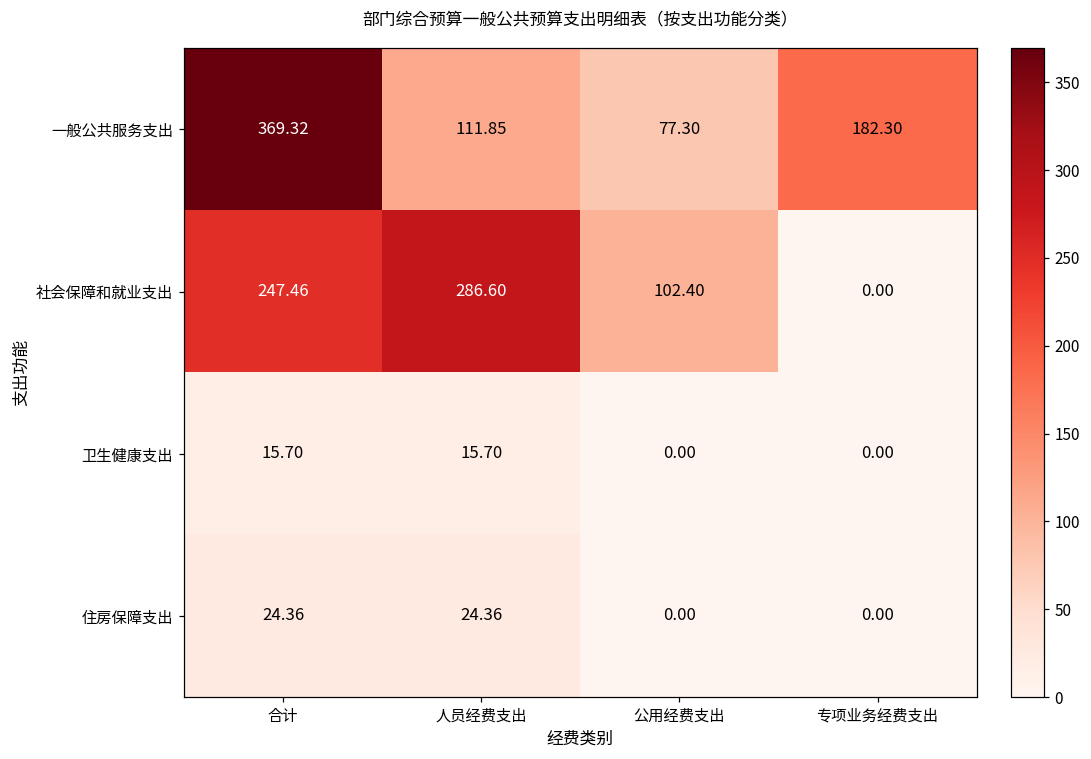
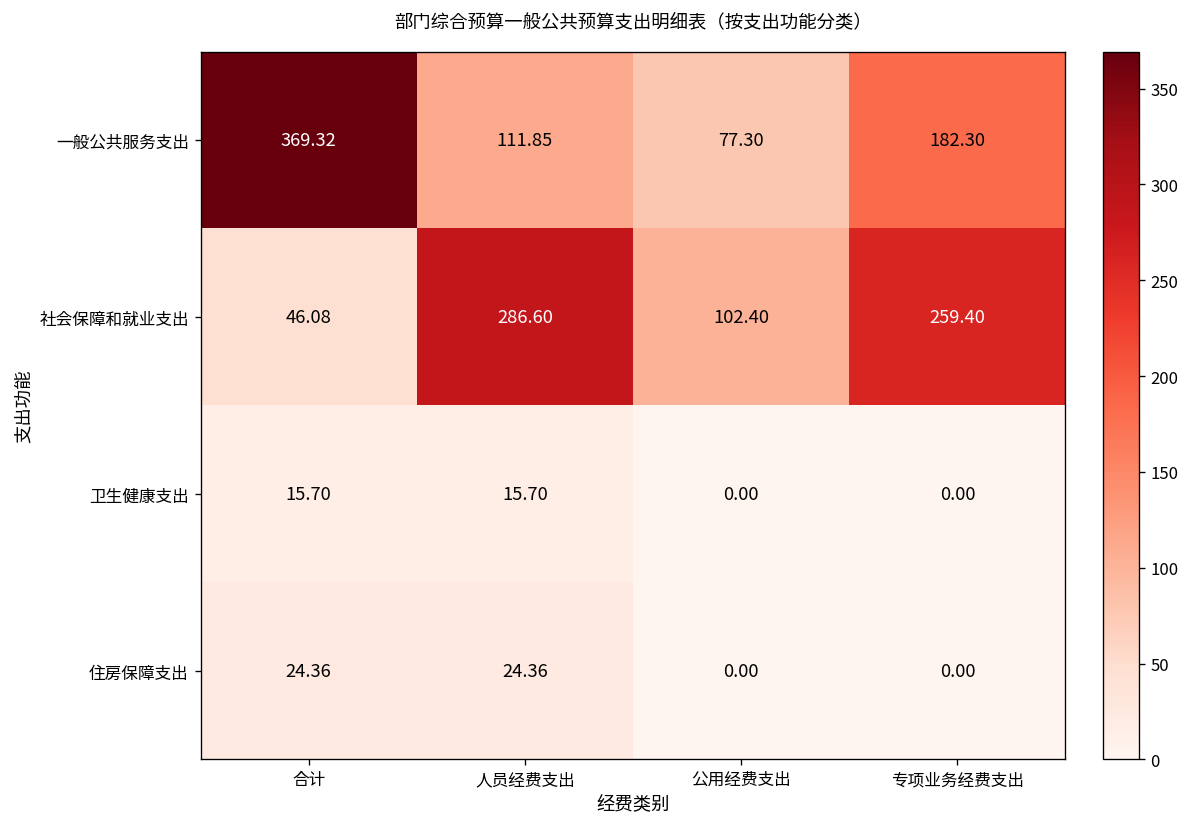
  {
    "一般公共服务支出": {
      "合计": 369.32,
      "人员经费支出": 111.85,
      "公用经费支出": 77.30,
      "专项业务经费支出": 182.30
    },
    "社会保障和就业支出": {
-     "合计": 247.46,
+     "合计": 46.08,
      "人员经费支出": 286.60,
      "公用经费支出": 102.40,
-     "专项业务经费支出": 0.00
+     "专项业务经费支出": 259.40
    },
    "卫生健康支出": {
      "合计": 15.70,
      "人员经费支出": 15.70,
      "公用经费支出": 0.00,
      "专项业务经费支出": 0.00
    },
    "住房保障支出": {
      "合计": 24.36,
      "人员经费支出": 24.36,
      "公用经费支出": 0.00,
      "专项业务经费支出": 0.00
    }
  }
